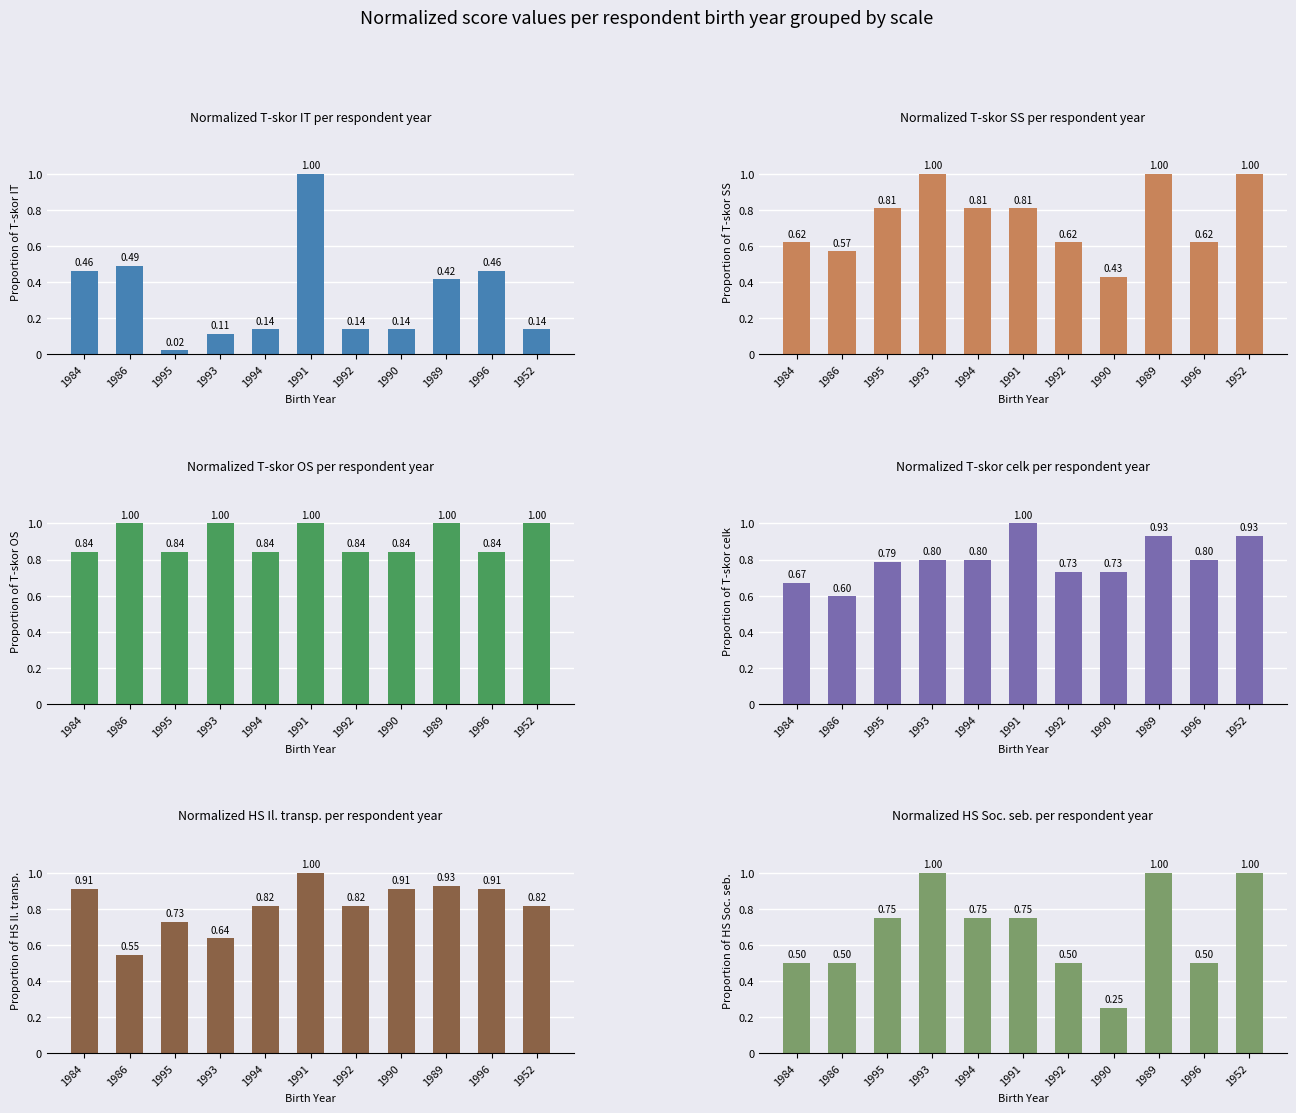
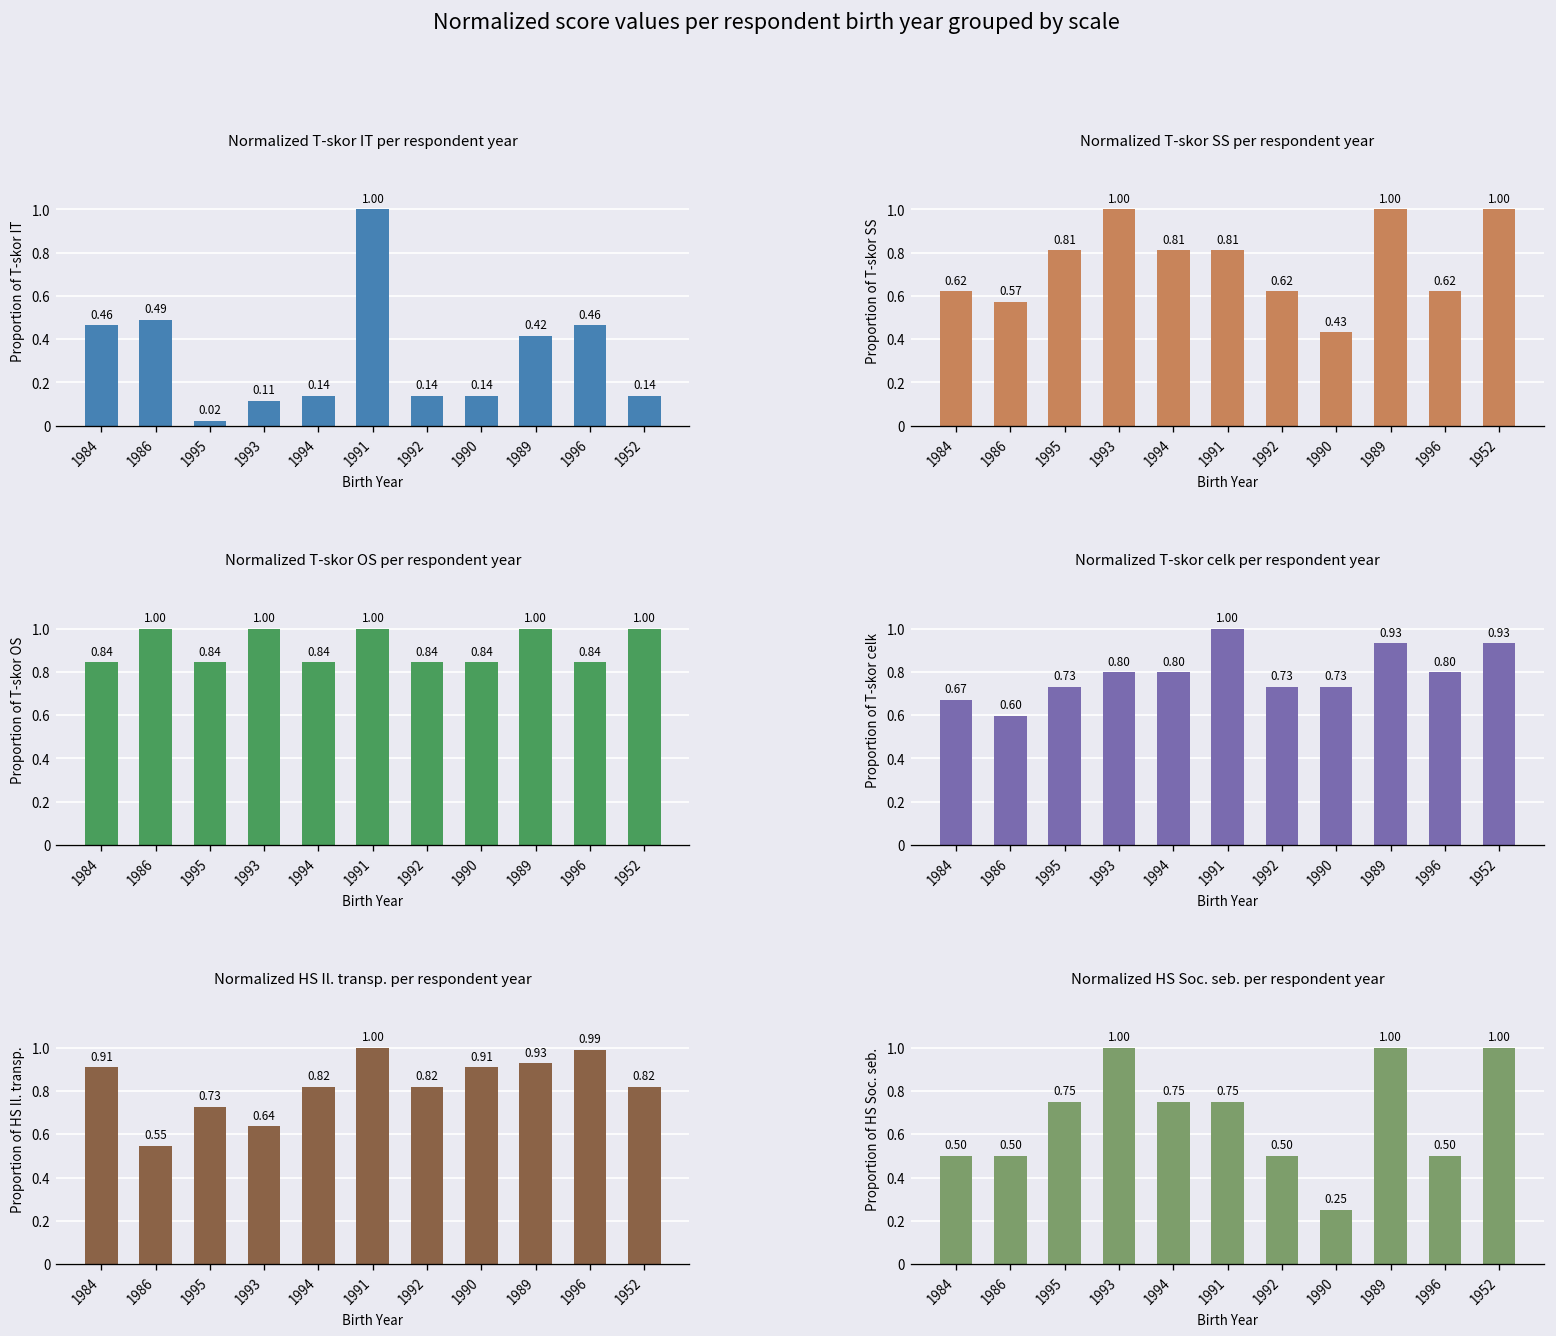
  {
    "Normalized T-skor IT per respondent year": {
      "1984": 0.46,
      "1986": 0.49,
      "1995": 0.02,
      "1993": 0.11,
      "1994": 0.14,
      "1991": 1.00,
      "1992": 0.14,
      "1990": 0.14,
      "1989": 0.42,
      "1996": 0.46,
      "1952": 0.14
    },
    "Normalized T-skor SS per respondent year": {
      "1984": 0.62,
      "1986": 0.57,
      "1995": 0.81,
      "1993": 1.00,
      "1994": 0.81,
      "1991": 0.81,
      "1992": 0.62,
      "1990": 0.43,
      "1989": 1.00,
      "1996": 0.62,
      "1952": 1.00
    },
    "Normalized T-skor OS per respondent year": {
      "1984": 0.84,
      "1986": 1.00,
      "1995": 0.84,
      "1993": 1.00,
      "1994": 0.84,
      "1991": 1.00,
      "1992": 0.84,
      "1990": 0.84,
      "1989": 1.00,
      "1996": 0.84,
      "1952": 1.00
    },
    "Normalized T-skor celk per respondent year": {
      "1984": 0.67,
      "1986": 0.60,
-     "1995": 0.79,
+     "1995": 0.73,
      "1993": 0.80,
      "1994": 0.80,
      "1991": 1.00,
      "1992": 0.73,
      "1990": 0.73,
      "1989": 0.93,
      "1996": 0.80,
      "1952": 0.93
    },
    "Normalized HS Il. transp. per respondent year": {
      "1984": 0.91,
      "1986": 0.55,
      "1995": 0.73,
      "1993": 0.64,
      "1994": 0.82,
      "1991": 1.00,
      "1992": 0.82,
      "1990": 0.91,
      "1989": 0.93,
-     "1996": 0.91,
+     "1996": 0.99,
      "1952": 0.82
    },
    "Normalized HS Soc. seb. per respondent year": {
      "1984": 0.50,
      "1986": 0.50,
      "1995": 0.75,
      "1993": 1.00,
      "1994": 0.75,
      "1991": 0.75,
      "1992": 0.50,
      "1990": 0.25,
      "1989": 1.00,
      "1996": 0.50,
      "1952": 1.00
    }
  }
